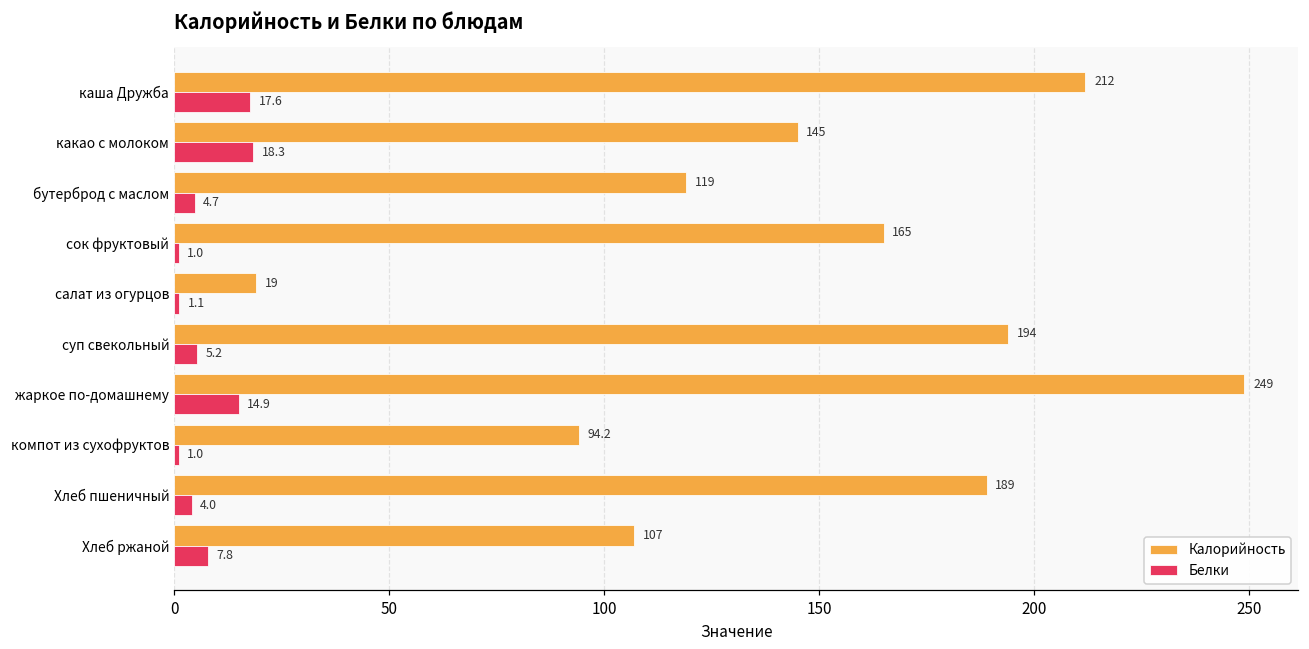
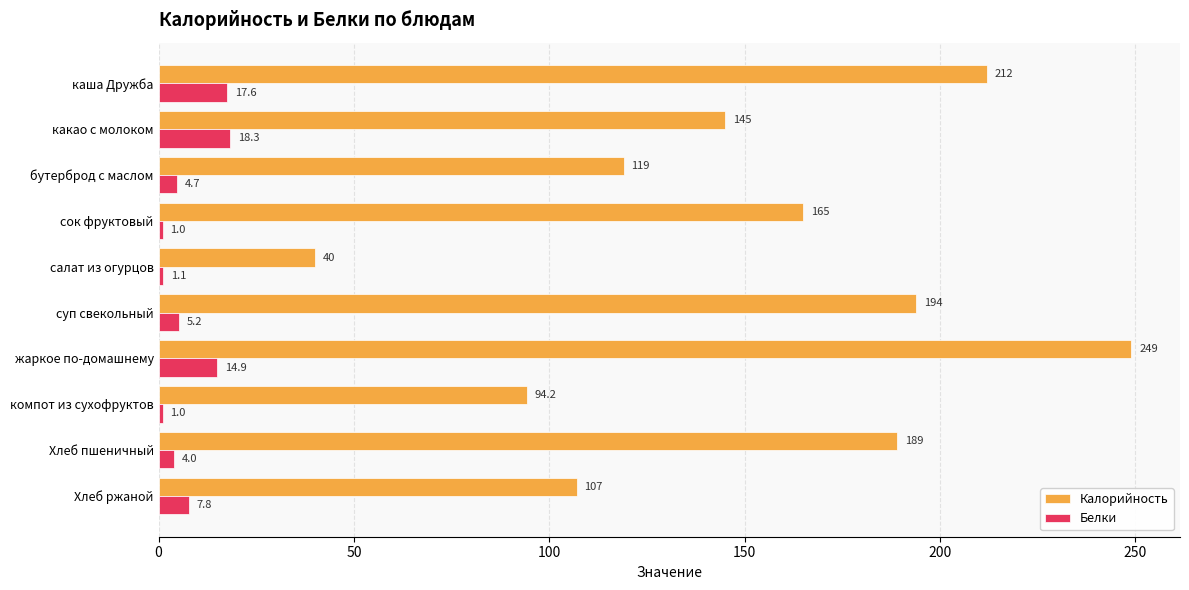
  {
    "Калорийность": {
      "каша Дружба": 212,
      "какао с молоком": 145,
      "бутерброд с маслом": 119,
      "сок фруктовый": 165,
-     "салат из огурцов": 19,
+     "салат из огурцов": 40,
      "суп свекольный": 194,
      "жаркое по-домашнему": 249,
      "компот из сухофруктов": 94.2,
      "Хлеб пшеничный": 189,
      "Хлеб ржаной": 107
    },
    "Белки": {
      "каша Дружба": 17.6,
      "какао с молоком": 18.3,
      "бутерброд с маслом": 4.7,
      "сок фруктовый": 1.0,
      "салат из огурцов": 1.1,
      "суп свекольный": 5.2,
      "жаркое по-домашнему": 14.9,
      "компот из сухофруктов": 1.0,
      "Хлеб пшеничный": 4.0,
      "Хлеб ржаной": 7.8
    }
  }
